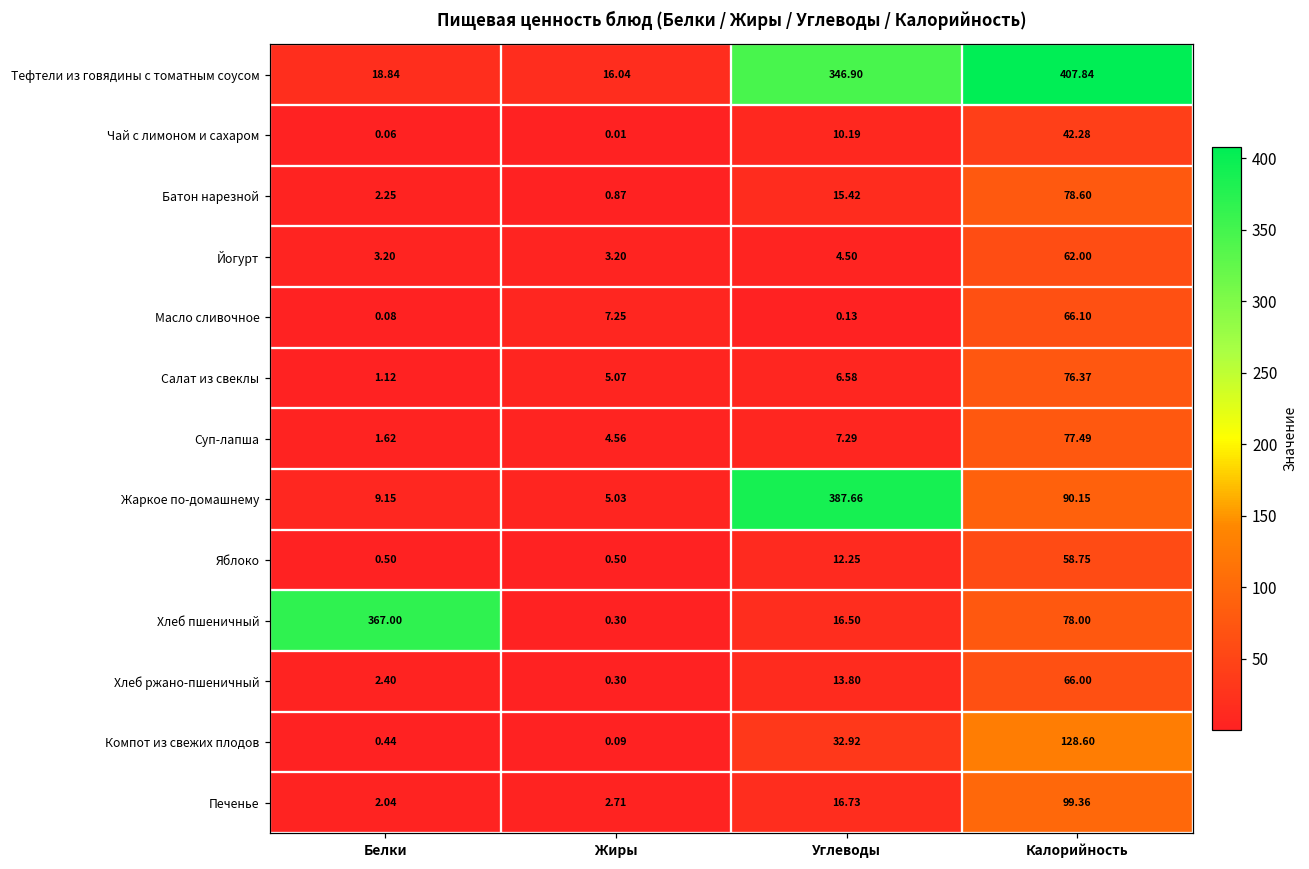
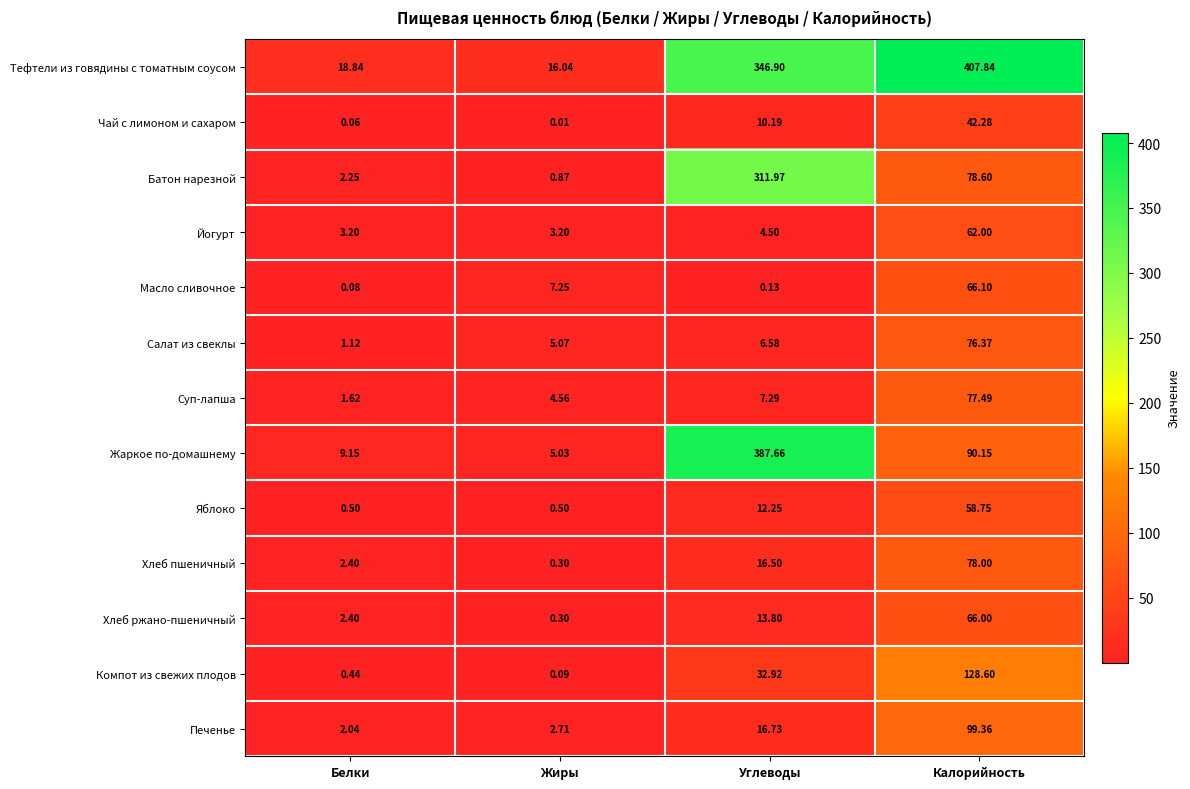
  {
    "Тефтели из говядины с томатным соусом": {
      "Белки": 18.84,
      "Жиры": 16.04,
      "Углеводы": 346.90,
      "Калорийность": 407.84
    },
    "Чай с лимоном и сахаром": {
      "Белки": 0.06,
      "Жиры": 0.01,
      "Углеводы": 10.19,
      "Калорийность": 42.28
    },
    "Батон нарезной": {
      "Белки": 2.25,
      "Жиры": 0.87,
-     "Углеводы": 15.42,
+     "Углеводы": 311.97,
      "Калорийность": 78.60
    },
    "Йогурт": {
      "Белки": 3.20,
      "Жиры": 3.20,
      "Углеводы": 4.50,
      "Калорийность": 62.00
    },
    "Масло сливочное": {
      "Белки": 0.08,
      "Жиры": 7.25,
      "Углеводы": 0.13,
      "Калорийность": 66.10
    },
    "Салат из свеклы": {
      "Белки": 1.12,
      "Жиры": 5.07,
      "Углеводы": 6.58,
      "Калорийность": 76.37
    },
    "Суп-лапша": {
      "Белки": 1.62,
      "Жиры": 4.56,
      "Углеводы": 7.29,
      "Калорийность": 77.49
    },
    "Жаркое по-домашнему": {
      "Белки": 9.15,
      "Жиры": 5.03,
      "Углеводы": 387.66,
      "Калорийность": 90.15
    },
    "Яблоко": {
      "Белки": 0.50,
      "Жиры": 0.50,
      "Углеводы": 12.25,
      "Калорийность": 58.75
    },
    "Хлеб пшеничный": {
-     "Белки": 367.00,
+     "Белки": 2.40,
      "Жиры": 0.30,
      "Углеводы": 16.50,
      "Калорийность": 78.00
    },
    "Хлеб ржано-пшеничный": {
      "Белки": 2.40,
      "Жиры": 0.30,
      "Углеводы": 13.80,
      "Калорийность": 66.00
    },
    "Компот из свежих плодов": {
      "Белки": 0.44,
      "Жиры": 0.09,
      "Углеводы": 32.92,
      "Калорийность": 128.60
    },
    "Печенье": {
      "Белки": 2.04,
      "Жиры": 2.71,
      "Углеводы": 16.73,
      "Калорийность": 99.36
    }
  }
